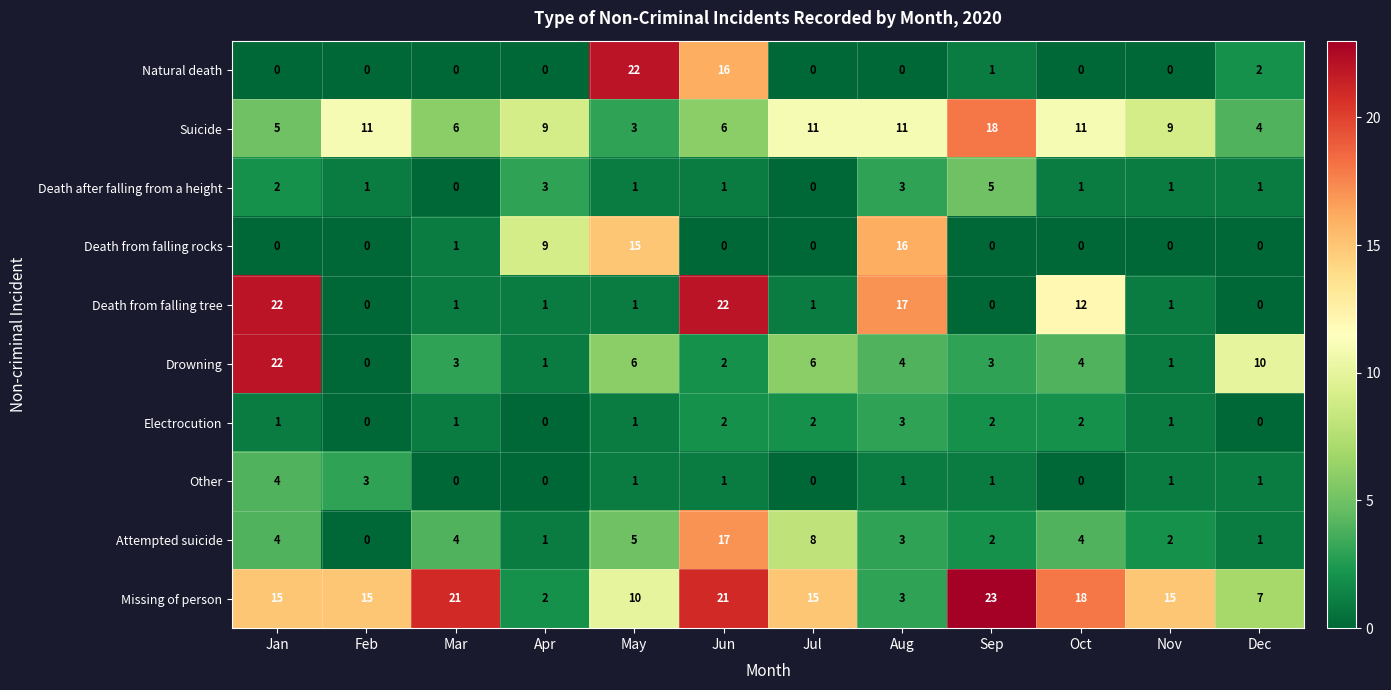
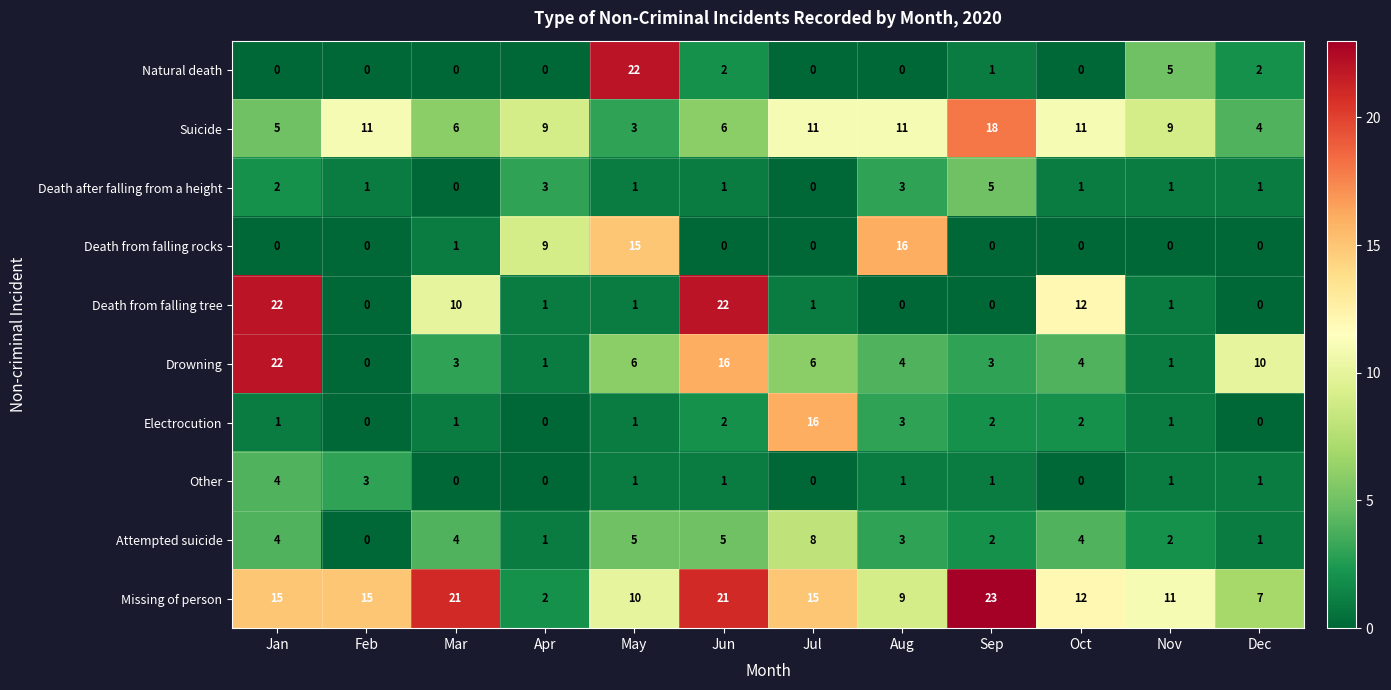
  {
    "Natural death": {
      "Jan": 0,
      "Feb": 0,
      "Mar": 0,
      "Apr": 0,
      "May": 22,
-     "Jun": 16,
+     "Jun": 2,
      "Jul": 0,
      "Aug": 0,
      "Sep": 1,
      "Oct": 0,
-     "Nov": 0,
+     "Nov": 5,
      "Dec": 2
    },
    "Suicide": {
      "Jan": 5,
      "Feb": 11,
      "Mar": 6,
      "Apr": 9,
      "May": 3,
      "Jun": 6,
      "Jul": 11,
      "Aug": 11,
      "Sep": 18,
      "Oct": 11,
      "Nov": 9,
      "Dec": 4
    },
    "Death after falling from a height": {
      "Jan": 2,
      "Feb": 1,
      "Mar": 0,
      "Apr": 3,
      "May": 1,
      "Jun": 1,
      "Jul": 0,
      "Aug": 3,
      "Sep": 5,
      "Oct": 1,
      "Nov": 1,
      "Dec": 1
    },
    "Death from falling rocks": {
      "Jan": 0,
      "Feb": 0,
      "Mar": 1,
      "Apr": 9,
      "May": 15,
      "Jun": 0,
      "Jul": 0,
      "Aug": 16,
      "Sep": 0,
      "Oct": 0,
      "Nov": 0,
      "Dec": 0
    },
    "Death from falling tree": {
      "Jan": 22,
      "Feb": 0,
-     "Mar": 1,
+     "Mar": 10,
      "Apr": 1,
      "May": 1,
      "Jun": 22,
      "Jul": 1,
-     "Aug": 17,
+     "Aug": 0,
      "Sep": 0,
      "Oct": 12,
      "Nov": 1,
      "Dec": 0
    },
    "Drowning": {
      "Jan": 22,
      "Feb": 0,
      "Mar": 3,
      "Apr": 1,
      "May": 6,
-     "Jun": 2,
+     "Jun": 16,
      "Jul": 6,
      "Aug": 4,
      "Sep": 3,
      "Oct": 4,
      "Nov": 1,
      "Dec": 10
    },
    "Electrocution": {
      "Jan": 1,
      "Feb": 0,
      "Mar": 1,
      "Apr": 0,
      "May": 1,
      "Jun": 2,
-     "Jul": 2,
+     "Jul": 16,
      "Aug": 3,
      "Sep": 2,
      "Oct": 2,
      "Nov": 1,
      "Dec": 0
    },
    "Other": {
      "Jan": 4,
      "Feb": 3,
      "Mar": 0,
      "Apr": 0,
      "May": 1,
      "Jun": 1,
      "Jul": 0,
      "Aug": 1,
      "Sep": 1,
      "Oct": 0,
      "Nov": 1,
      "Dec": 1
    },
    "Attempted suicide": {
      "Jan": 4,
      "Feb": 0,
      "Mar": 4,
      "Apr": 1,
      "May": 5,
-     "Jun": 17,
+     "Jun": 5,
      "Jul": 8,
      "Aug": 3,
      "Sep": 2,
      "Oct": 4,
      "Nov": 2,
      "Dec": 1
    },
    "Missing of person": {
      "Jan": 15,
      "Feb": 15,
      "Mar": 21,
      "Apr": 2,
      "May": 10,
      "Jun": 21,
      "Jul": 15,
-     "Aug": 3,
+     "Aug": 9,
      "Sep": 23,
-     "Oct": 18,
-     "Nov": 15,
+     "Oct": 12,
+     "Nov": 11,
      "Dec": 7
    }
  }
